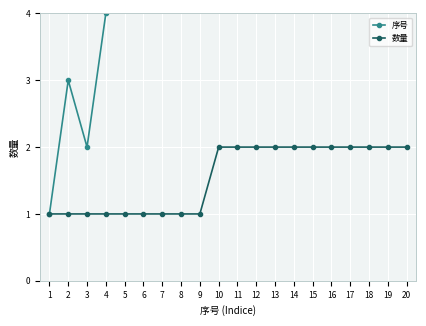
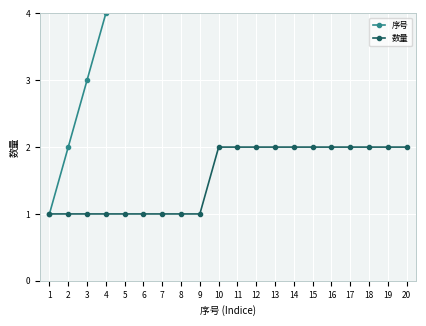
  {
    "序号": {
-     "2": 3,
-     "3": 2,
+     "2": 2,
+     "3": 3,
      "4": 4
    },
    "数量": {
      "2": 1,
      "3": 1,
      "4": 1,
      "5": 1,
      "6": 1,
      "7": 1,
      "8": 1,
      "9": 1,
      "10": 2,
      "11": 2,
      "12": 2,
      "13": 2,
      "14": 2,
      "15": 2,
      "16": 2,
      "17": 2,
      "18": 2,
      "19": 2,
      "20": 2
    }
  }
